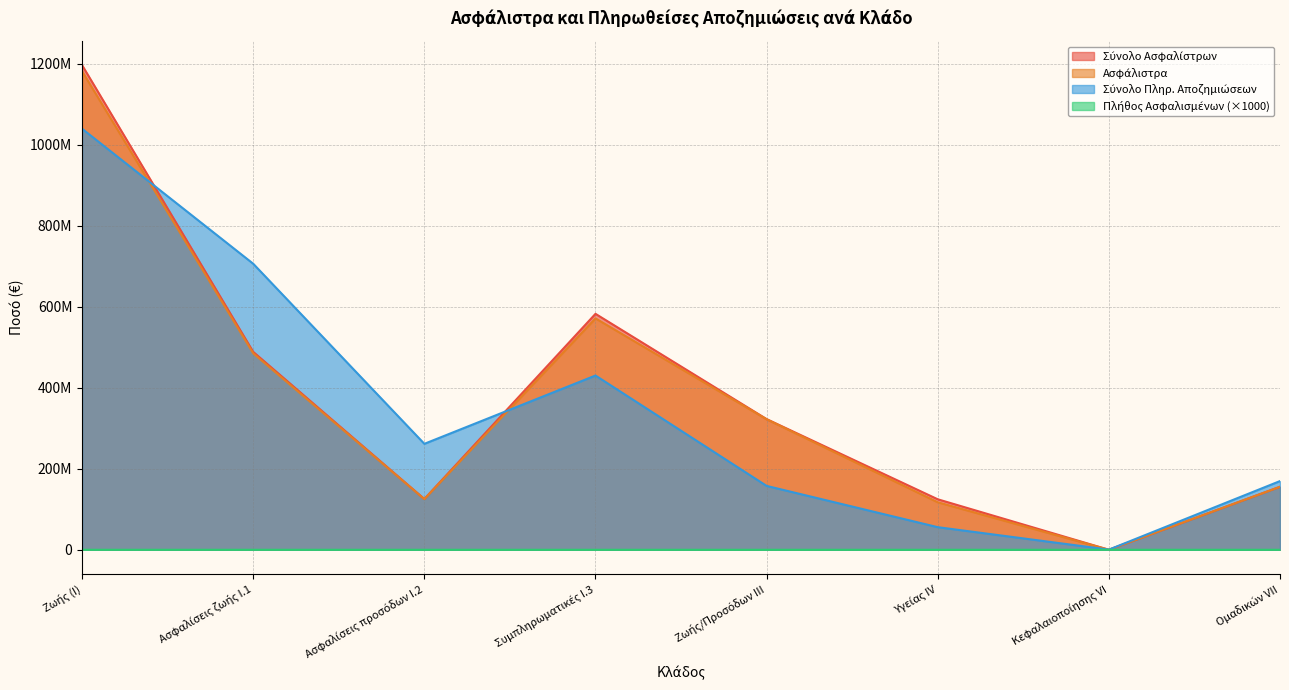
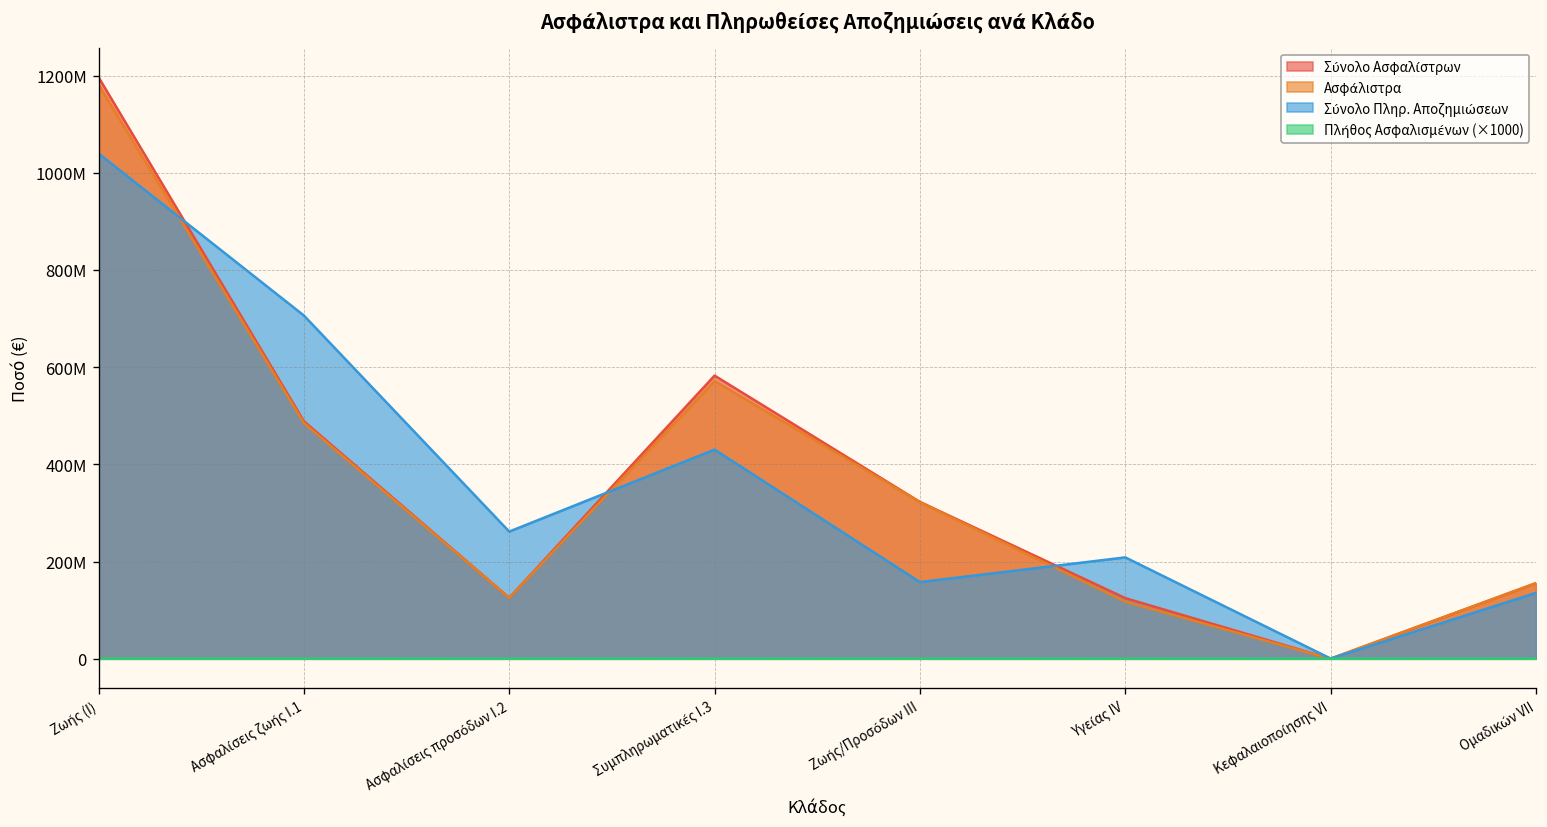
  {
    "Σύνολο Πληρ. Αποζημιώσεων": {
      "Ζωής (Ι)": 1040000000,
      "Ασφαλίσεις ζωής I.1": 710000000,
      "Ασφαλίσεις προσόδων I.2": 260000000,
      "Συμπληρωματικές I.3": 430000000,
      "Ζωής/Προσόδων III": 160000000,
-     "Υγείας IV": 60000000,
-     "Ομαδικών VII": 170000000
+     "Υγείας IV": 210000000,
+     "Ομαδικών VII": 140000000
    },
    "Πλήθος Ασφαλισμένων (×1000)": {
      "Ζωής (Ι)": 0,
      "Ασφαλίσεις ζωής I.1": 0,
      "Ασφαλίσεις προσόδων I.2": 0,
      "Συμπληρωματικές I.3": 0,
      "Ζωής/Προσόδων III": 0,
      "Υγείας IV": 0,
      "Ομαδικών VII": 0
    }
  }
